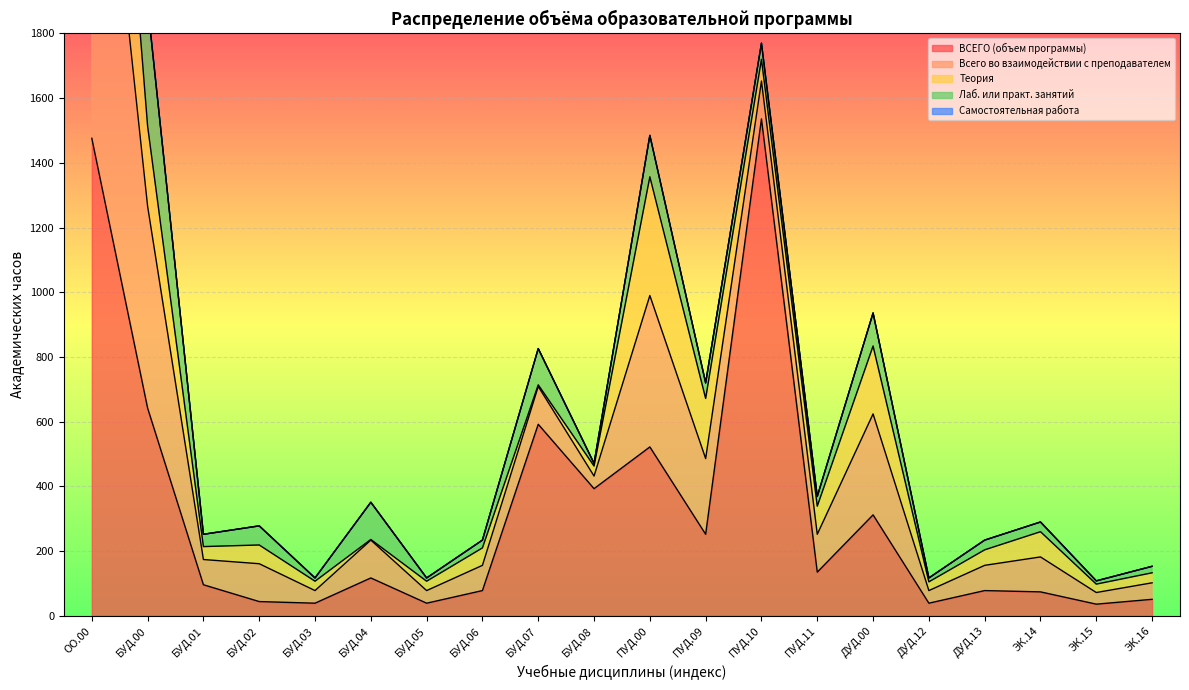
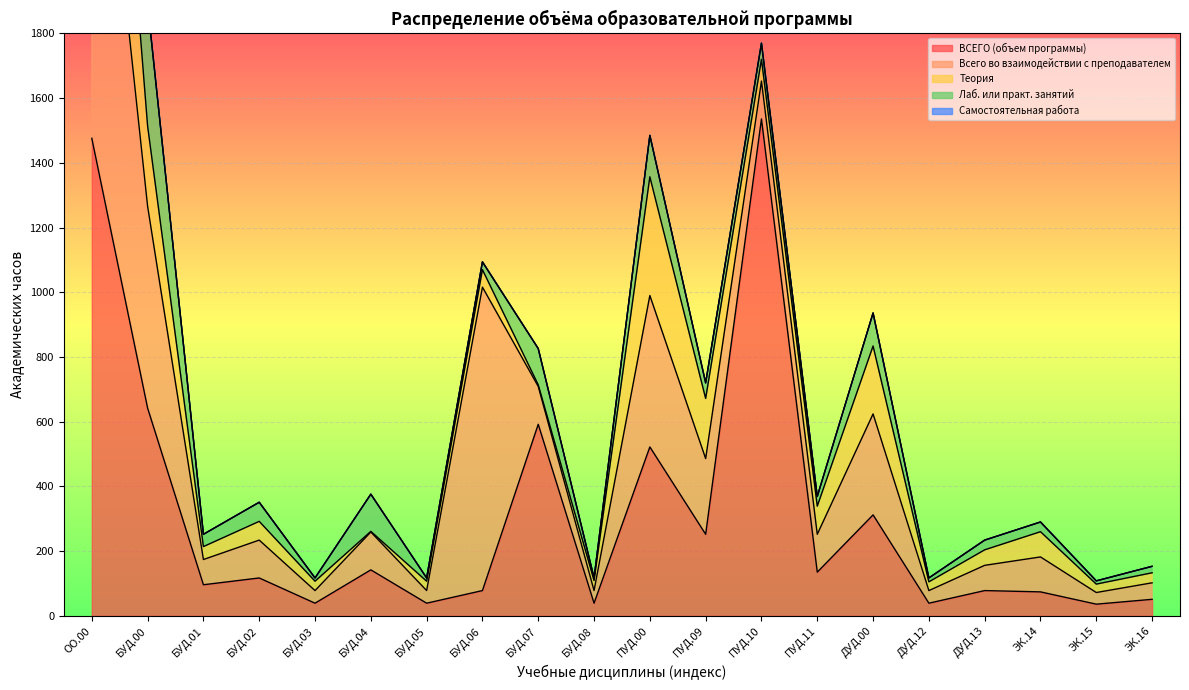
  {
    "ВСЕГО (объем программы)": {
      "ОО.00": 1480,
      "БУД.00": 640,
      "БУД.01": 100,
-     "БУД.02": 40,
+     "БУД.02": 120,
      "БУД.03": 40,
-     "БУД.04": 120,
+     "БУД.04": 140,
      "БУД.05": 40,
      "БУД.06": 80,
      "БУД.07": 590,
-     "БУД.08": 390,
+     "БУД.08": 40,
      "ПУД.00": 520,
      "ПУД.09": 250,
      "ПУД.10": 1540,
      "ПУД.11": 140,
      "ДУД.00": 310,
      "ДУД.12": 40,
      "ДУД.13": 80,
      "ЭК.14": 70,
      "ЭК.15": 40,
      "ЭК.16": 50
    },
    "Всего во взаимодействии с преподавателем": {
      "БУД.00": 620,
      "БУД.01": 80,
      "БУД.02": 120,
      "БУД.03": 40,
      "БУД.05": 40,
-     "БУД.06": 80,
+     "БУД.06": 940,
      "БУД.08": 40,
      "ПУД.00": 470,
      "ПУД.09": 230,
      "ПУД.10": 120,
      "ПУД.11": 120,
      "ДУД.00": 310,
      "ДУД.12": 40,
      "ДУД.13": 80,
      "ЭК.14": 110,
      "ЭК.15": 40,
      "ЭК.16": 50
    },
    "Теория": {
      "БУД.00": 250,
      "БУД.01": 40,
      "БУД.02": 60,
      "БУД.03": 30,
      "БУД.05": 30,
      "БУД.06": 50,
      "БУД.08": 30,
      "ПУД.00": 370,
      "ПУД.09": 190,
      "ПУД.10": 70,
      "ПУД.11": 90,
      "ДУД.00": 210,
      "ДУД.12": 30,
      "ДУД.13": 50,
      "ЭК.14": 80,
      "ЭК.15": 30,
      "ЭК.16": 30
    }
  }
